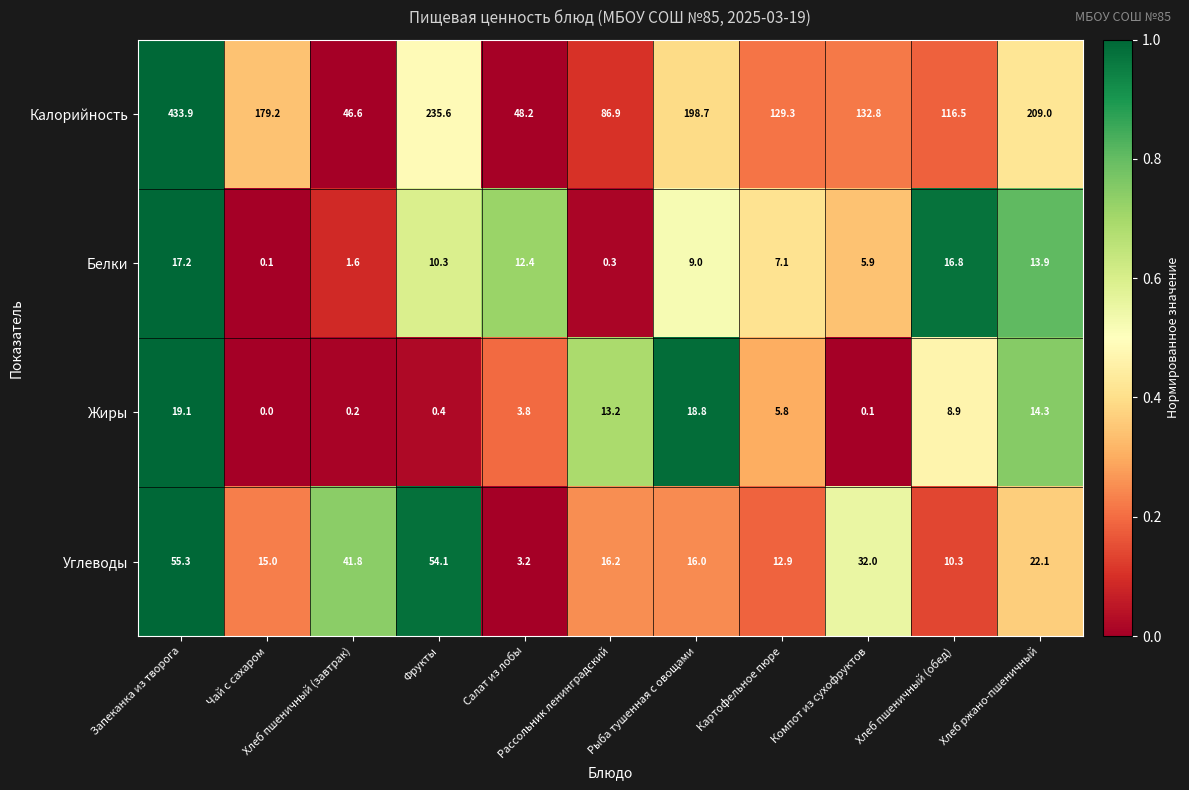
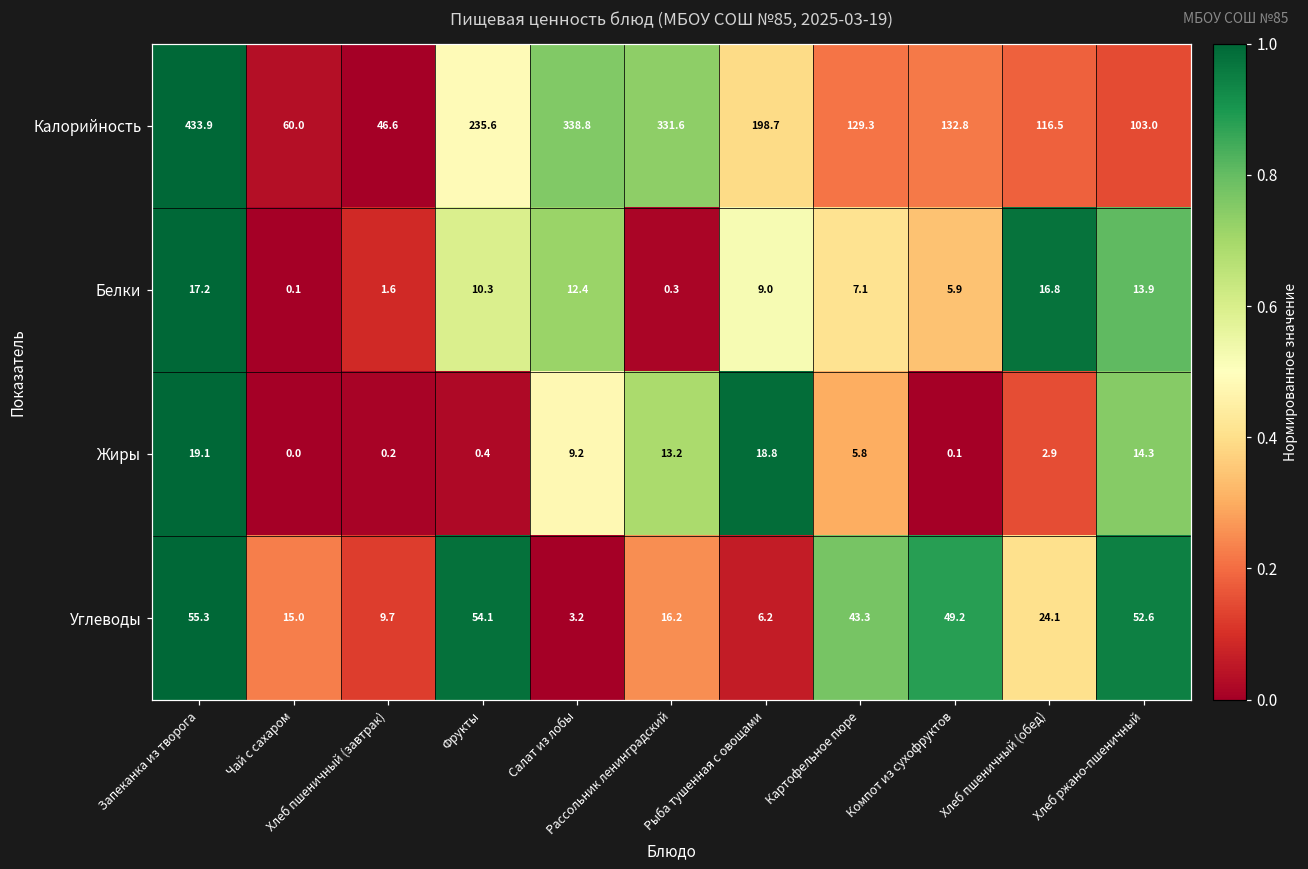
  {
    "Калорийность": {
      "Запеканка из творога": 433.9,
-     "Чай с сахаром": 179.2,
+     "Чай с сахаром": 60.0,
      "Хлеб пшеничный (завтрак)": 46.6,
      "Фрукты": 235.6,
-     "Салат из лобы": 48.2,
-     "Рассольник ленинградский": 86.9,
+     "Салат из лобы": 338.8,
+     "Рассольник ленинградский": 331.6,
      "Рыба тушенная с овощами": 198.7,
      "Картофельное пюре": 129.3,
      "Компот из сухофруктов": 132.8,
      "Хлеб пшеничный (обед)": 116.5,
-     "Хлеб ржано-пшеничный": 209.0
+     "Хлеб ржано-пшеничный": 103.0
    },
    "Белки": {
      "Запеканка из творога": 17.2,
      "Чай с сахаром": 0.1,
      "Хлеб пшеничный (завтрак)": 1.6,
      "Фрукты": 10.3,
      "Салат из лобы": 12.4,
      "Рассольник ленинградский": 0.3,
      "Рыба тушенная с овощами": 9.0,
      "Картофельное пюре": 7.1,
      "Компот из сухофруктов": 5.9,
      "Хлеб пшеничный (обед)": 16.8,
      "Хлеб ржано-пшеничный": 13.9
    },
    "Жиры": {
      "Запеканка из творога": 19.1,
      "Чай с сахаром": 0.0,
      "Хлеб пшеничный (завтрак)": 0.2,
      "Фрукты": 0.4,
-     "Салат из лобы": 3.8,
+     "Салат из лобы": 9.2,
      "Рассольник ленинградский": 13.2,
      "Рыба тушенная с овощами": 18.8,
      "Картофельное пюре": 5.8,
      "Компот из сухофруктов": 0.1,
-     "Хлеб пшеничный (обед)": 8.9,
+     "Хлеб пшеничный (обед)": 2.9,
      "Хлеб ржано-пшеничный": 14.3
    },
    "Углеводы": {
      "Запеканка из творога": 55.3,
      "Чай с сахаром": 15.0,
-     "Хлеб пшеничный (завтрак)": 41.8,
+     "Хлеб пшеничный (завтрак)": 9.7,
      "Фрукты": 54.1,
      "Салат из лобы": 3.2,
      "Рассольник ленинградский": 16.2,
-     "Рыба тушенная с овощами": 16.0,
-     "Картофельное пюре": 12.9,
-     "Компот из сухофруктов": 32.0,
-     "Хлеб пшеничный (обед)": 10.3,
-     "Хлеб ржано-пшеничный": 22.1
+     "Рыба тушенная с овощами": 6.2,
+     "Картофельное пюре": 43.3,
+     "Компот из сухофруктов": 49.2,
+     "Хлеб пшеничный (обед)": 24.1,
+     "Хлеб ржано-пшеничный": 52.6
    }
  }
